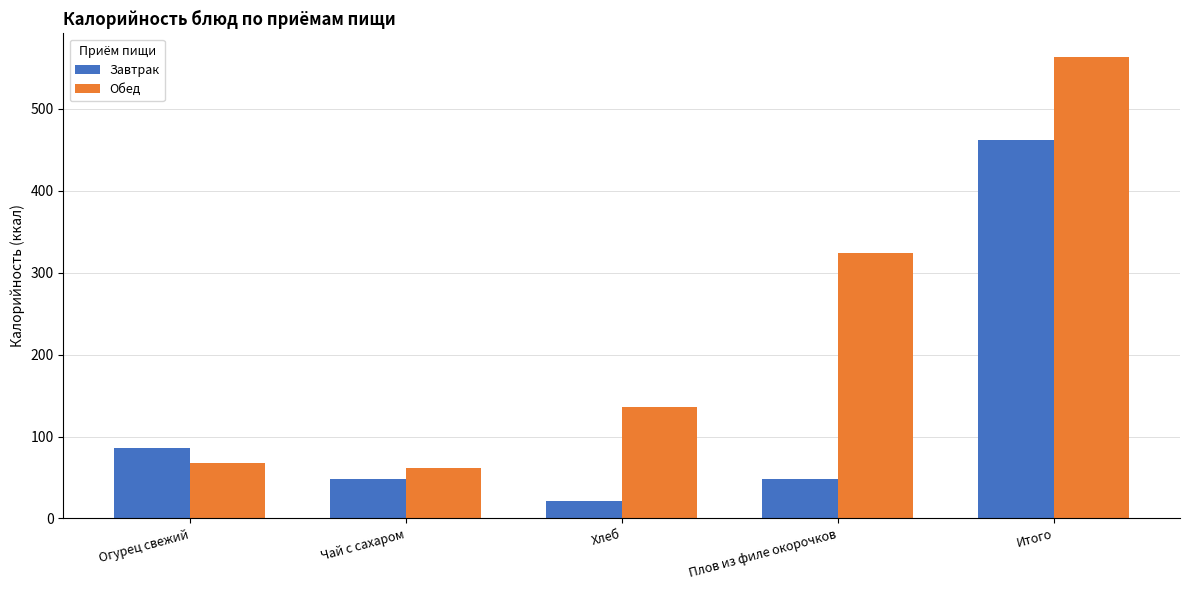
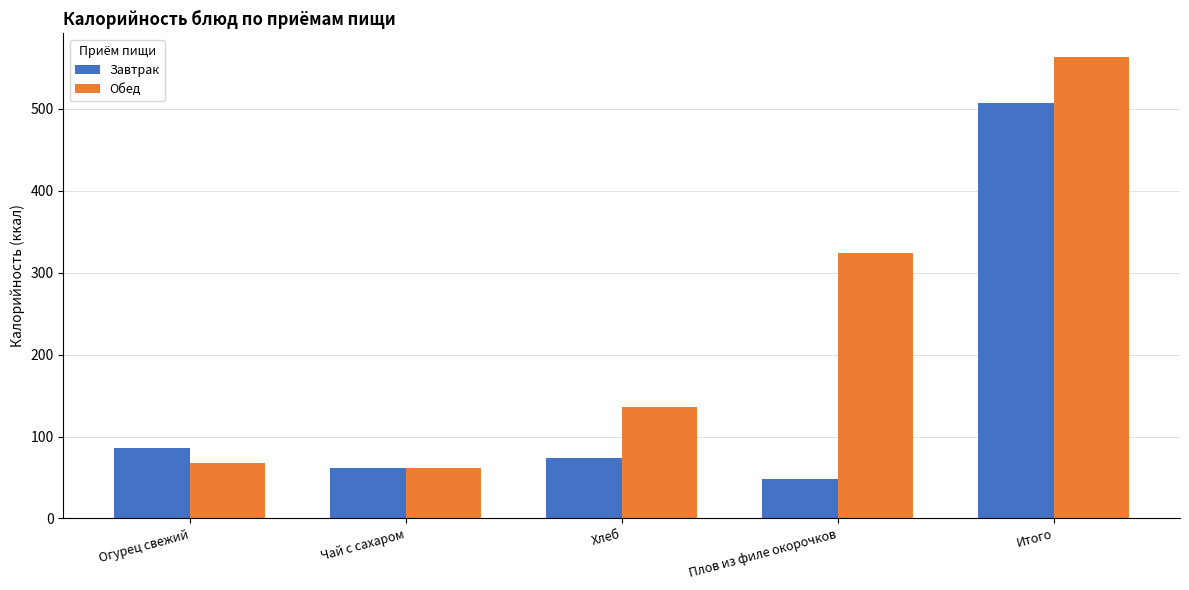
  {
    "Завтрак": {
      "Огурец свежий": 90,
-     "Чай с сахаром": 50,
-     "Хлеб": 20,
+     "Чай с сахаром": 60,
+     "Хлеб": 70,
      "Плов из филе окорочков": 50,
-     "Итого": 460
+     "Итого": 510
    },
    "Обед": {
      "Огурец свежий": 70,
      "Чай с сахаром": 60,
      "Хлеб": 140,
      "Плов из филе окорочков": 320,
      "Итого": 560
    }
  }
